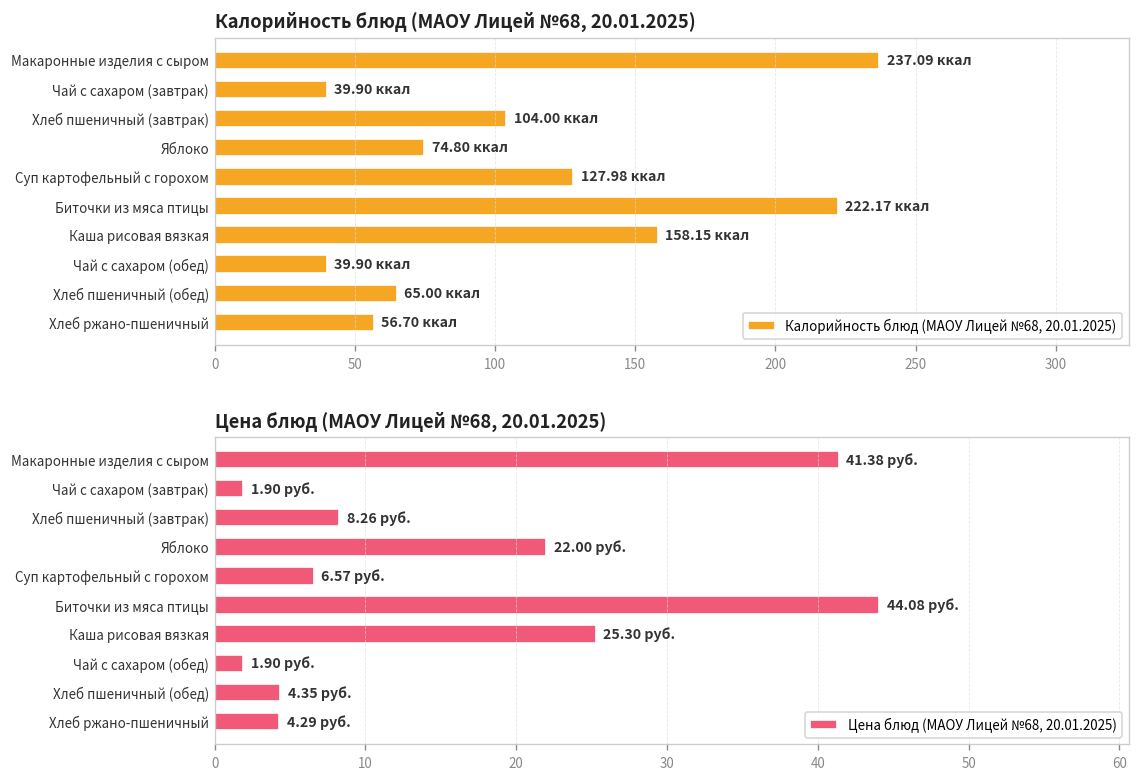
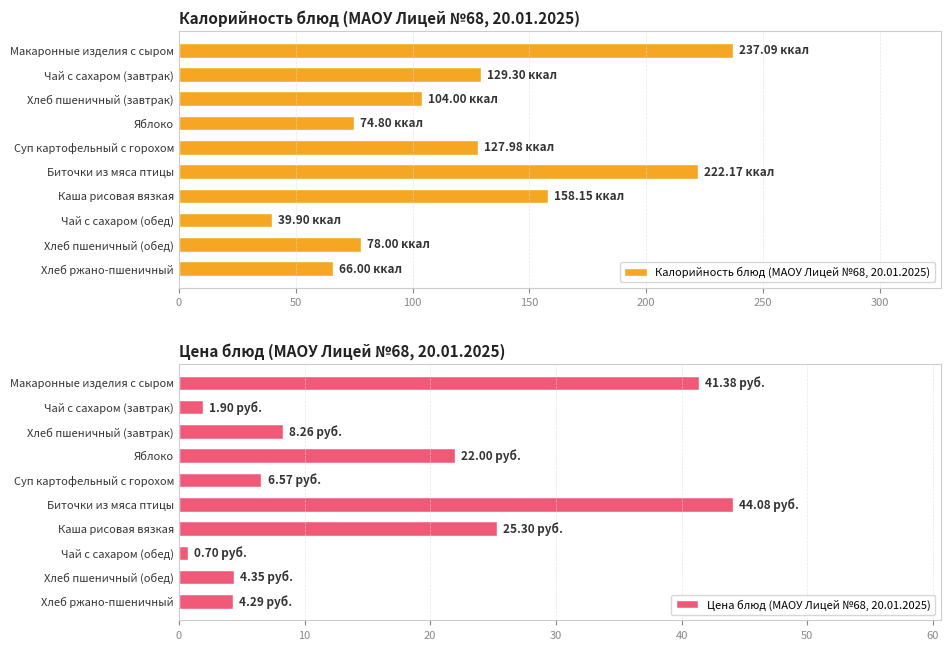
  {
    "Калорийность блюд (МАОУ Лицей №68, 20.01.2025)": {
      "Макаронные изделия с сыром": 237.09,
-     "Чай с сахаром (завтрак)": 39.90,
+     "Чай с сахаром (завтрак)": 129.30,
      "Хлеб пшеничный (завтрак)": 104.00,
      "Яблоко": 74.80,
      "Суп картофельный с горохом": 127.98,
      "Биточки из мяса птицы": 222.17,
      "Каша рисовая вязкая": 158.15,
      "Чай с сахаром (обед)": 39.90,
-     "Хлеб пшеничный (обед)": 65.00,
-     "Хлеб ржано-пшеничный": 56.70
+     "Хлеб пшеничный (обед)": 78.00,
+     "Хлеб ржано-пшеничный": 66.00
    },
    "Цена блюд (МАОУ Лицей №68, 20.01.2025)": {
      "Макаронные изделия с сыром": 41.38,
      "Чай с сахаром (завтрак)": 1.90,
      "Хлеб пшеничный (завтрак)": 8.26,
      "Яблоко": 22.00,
      "Суп картофельный с горохом": 6.57,
      "Биточки из мяса птицы": 44.08,
      "Каша рисовая вязкая": 25.30,
-     "Чай с сахаром (обед)": 1.90,
+     "Чай с сахаром (обед)": 0.70,
      "Хлеб пшеничный (обед)": 4.35,
      "Хлеб ржано-пшеничный": 4.29
    }
  }
